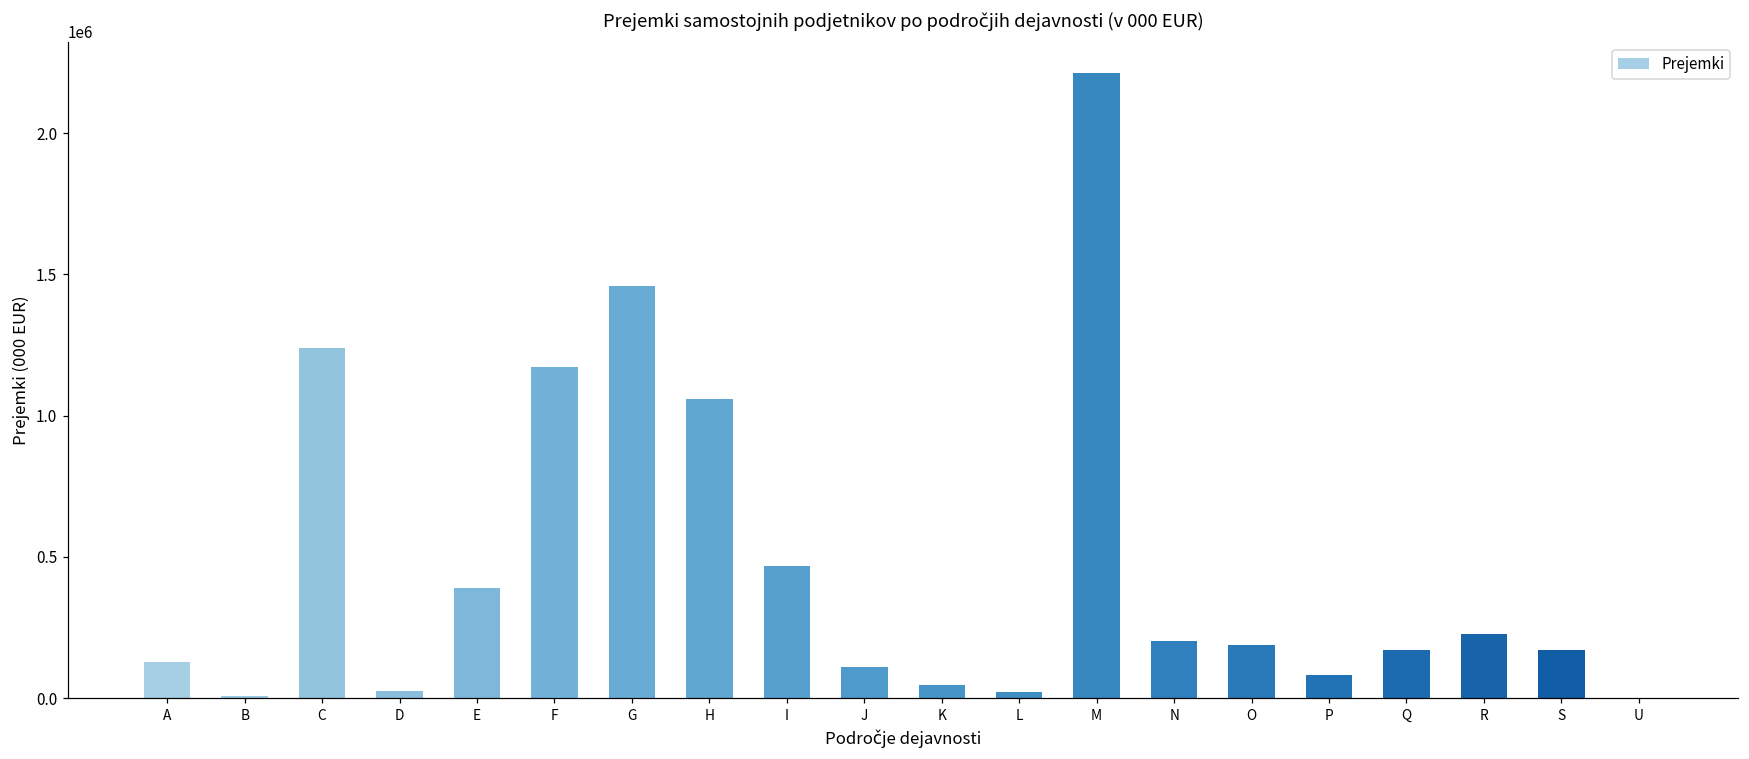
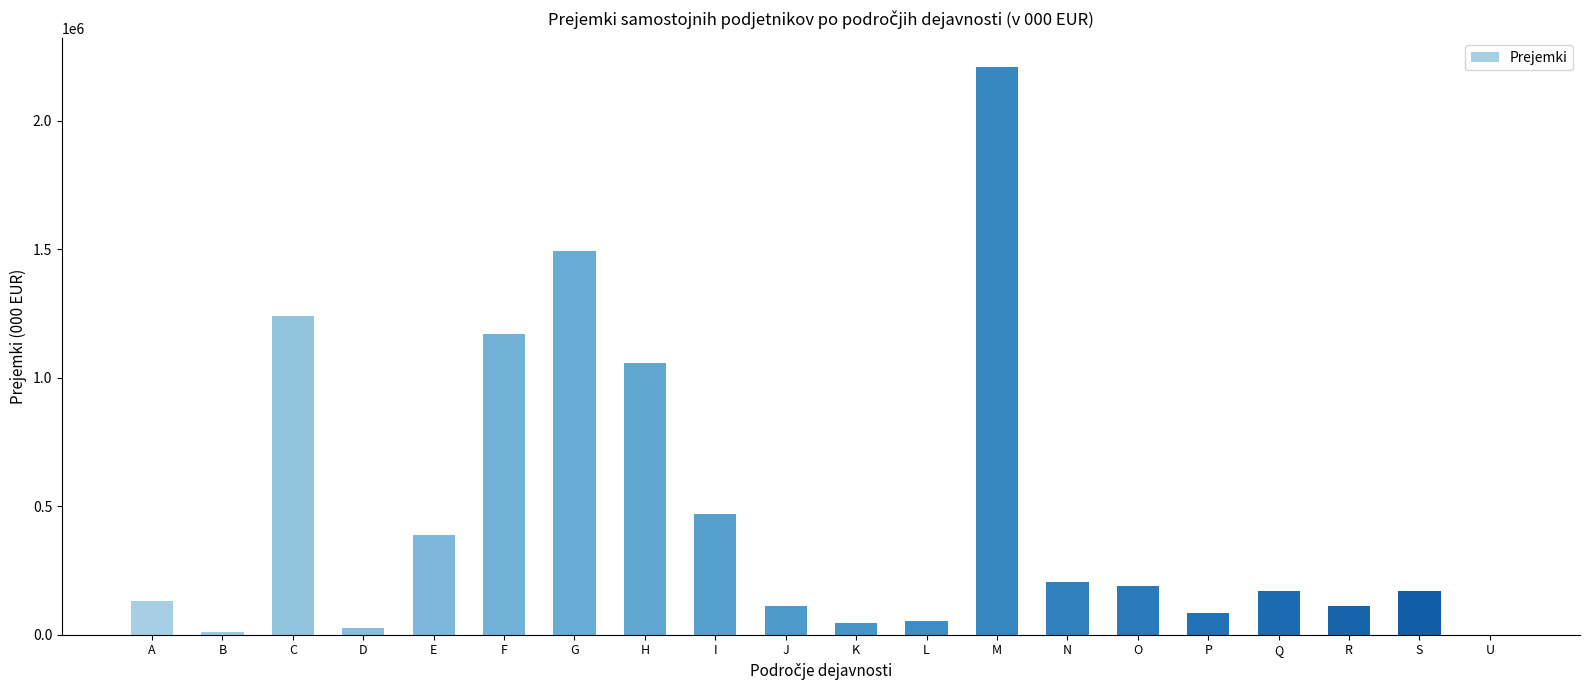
  {
    "A": 130000,
    "C": 1240000,
    "D": 30000,
    "E": 390000,
    "F": 1170000,
-   "G": 1460000,
+   "G": 1490000,
    "H": 1060000,
    "I": 470000,
    "J": 110000,
    "K": 50000,
-   "L": 20000,
+   "L": 50000,
    "M": 2210000,
    "N": 200000,
    "O": 190000,
    "P": 80000,
    "Q": 170000,
-   "R": 230000,
+   "R": 110000,
    "S": 170000
  }
